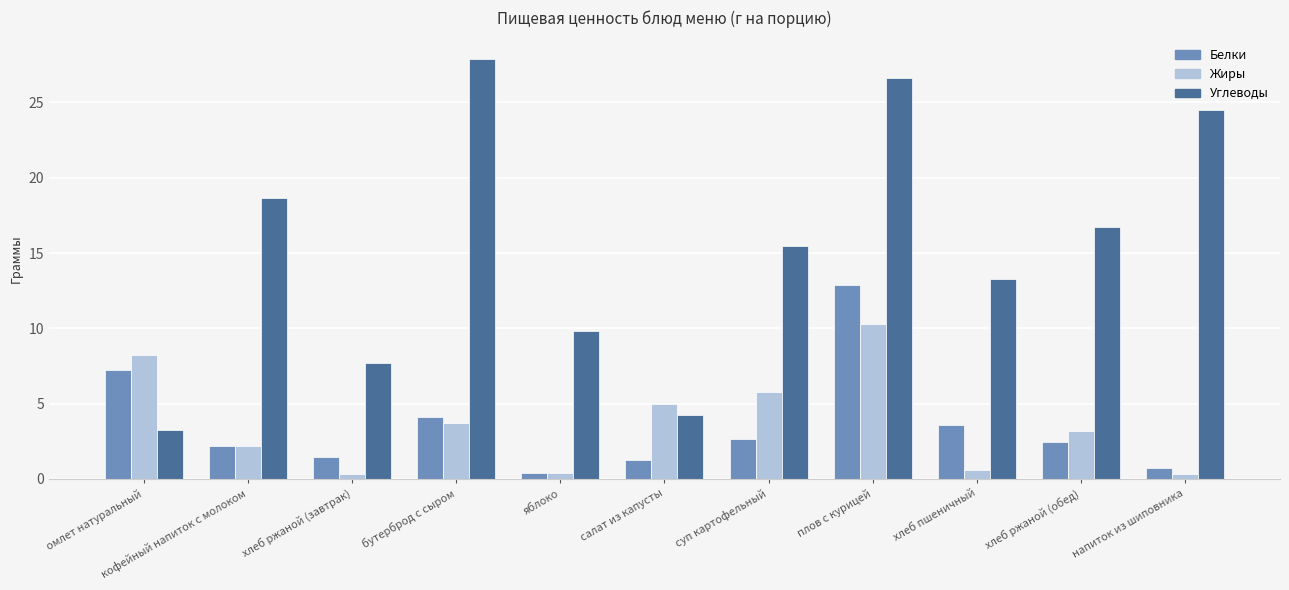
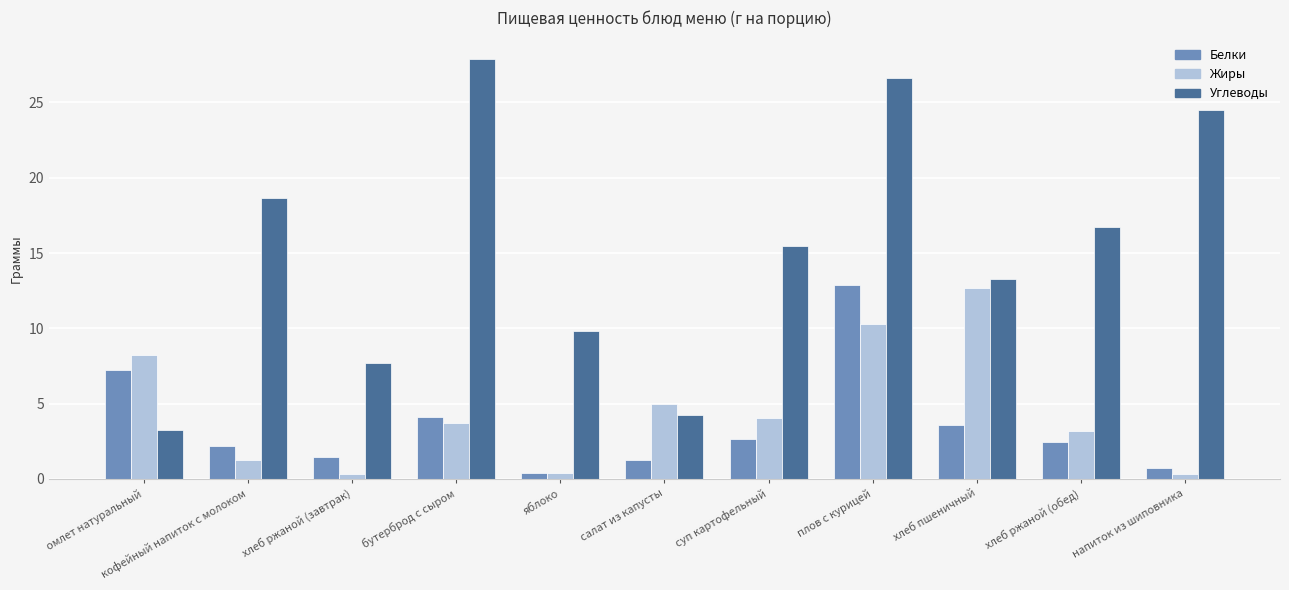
  {
    "Жиры": {
      "омлет натуральный": 8.3,
-     "кофейный напиток с молоком": 2.2,
+     "кофейный напиток с молоком": 1.3,
      "хлеб ржаной (завтрак)": 0.3,
      "бутерброд с сыром": 3.7,
      "яблоко": 0.4,
      "салат из капусты": 5.0,
-     "суп картофельный": 5.8,
+     "суп картофельный": 4.1,
      "плов с курицей": 10.3,
-     "хлеб пшеничный": 0.6,
+     "хлеб пшеничный": 12.7,
      "хлеб ржаной (обед)": 3.2,
      "напиток из шиповника": 0.4
    }
  }
